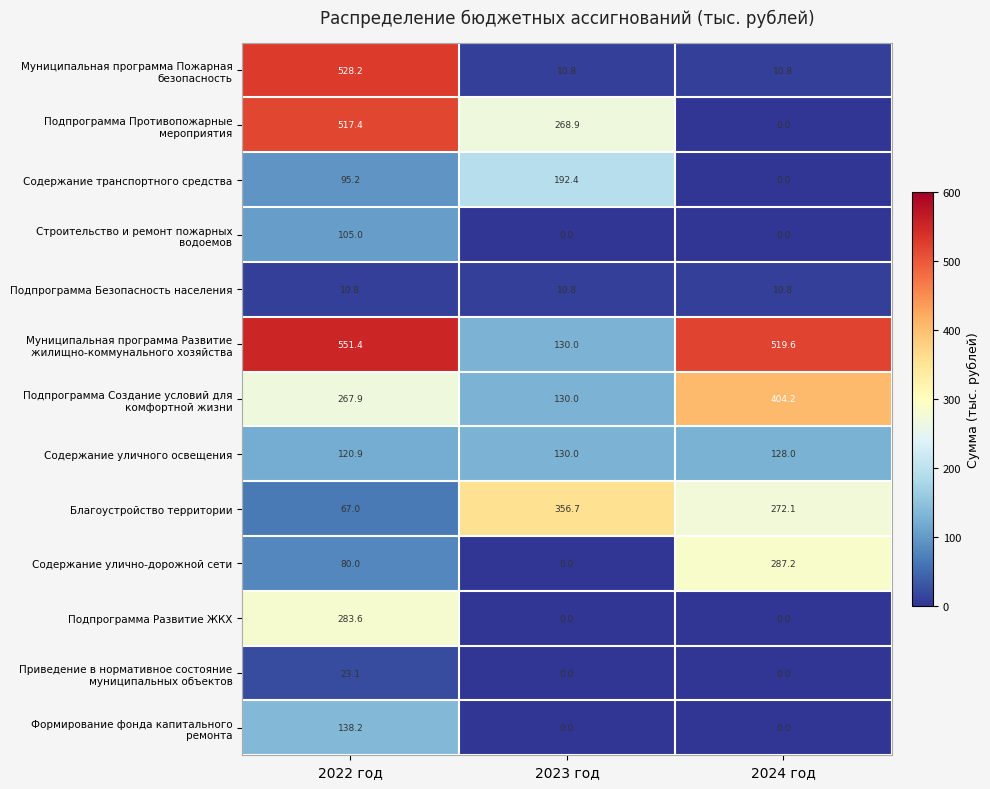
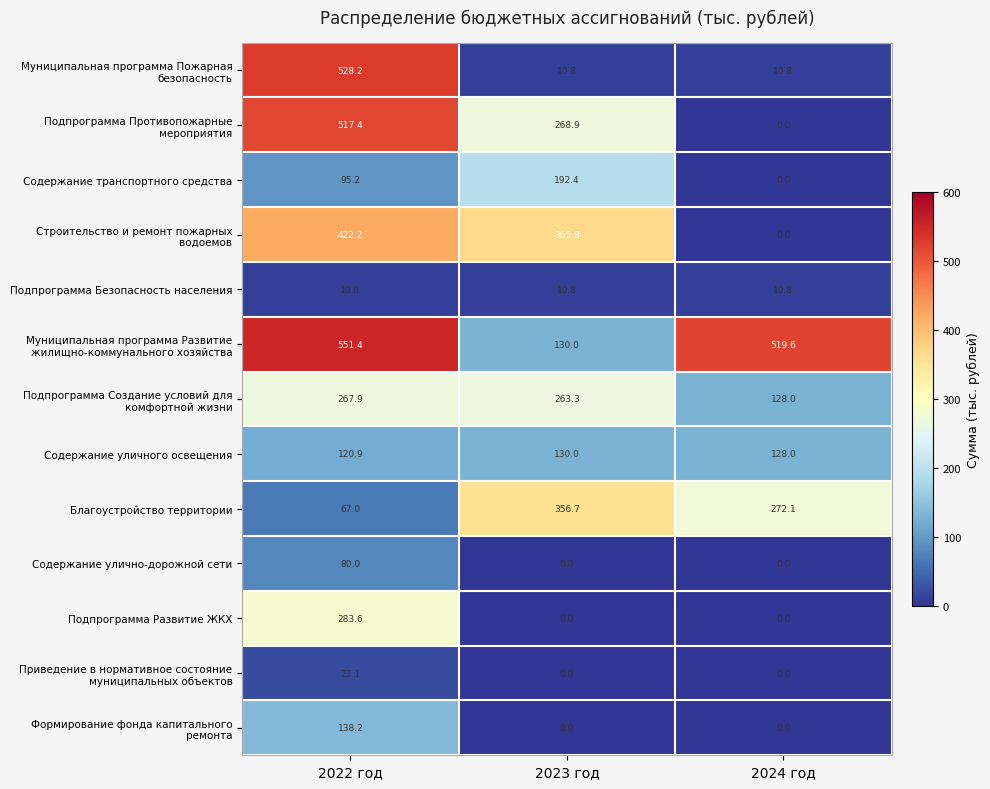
  {
    "Муниципальная программа Пожарная безопасность": {
      "2022 год": 528.2,
      "2023 год": 10.8,
      "2024 год": 10.8
    },
    "Подпрограмма Противопожарные мероприятия": {
      "2022 год": 517.4,
      "2023 год": 268.9,
      "2024 год": 0.0
    },
    "Содержание транспортного средства": {
      "2022 год": 95.2,
      "2023 год": 192.4,
      "2024 год": 0.0
    },
    "Строительство и ремонт пожарных водоемов": {
-     "2022 год": 105.0,
-     "2023 год": 0.0,
+     "2022 год": 422.2,
+     "2023 год": 365.8,
      "2024 год": 0.0
    },
    "Подпрограмма Безопасность населения": {
      "2022 год": 10.8,
      "2023 год": 10.8,
      "2024 год": 10.8
    },
    "Муниципальная программа Развитие жилищно-коммунального хозяйства": {
      "2022 год": 551.4,
      "2023 год": 130.0,
      "2024 год": 519.6
    },
    "Подпрограмма Создание условий для комфортной жизни": {
      "2022 год": 267.9,
-     "2023 год": 130.0,
-     "2024 год": 404.2
+     "2023 год": 263.3,
+     "2024 год": 128.0
    },
    "Содержание уличного освещения": {
      "2022 год": 120.9,
      "2023 год": 130.0,
      "2024 год": 128.0
    },
    "Благоустройство территории": {
      "2022 год": 67.0,
      "2023 год": 356.7,
      "2024 год": 272.1
    },
    "Содержание улично-дорожной сети": {
      "2022 год": 80.0,
      "2023 год": 0.0,
-     "2024 год": 287.2
+     "2024 год": 0.0
    },
    "Подпрограмма Развитие ЖКХ": {
      "2022 год": 283.6,
      "2023 год": 0.0,
      "2024 год": 0.0
    },
    "Приведение в нормативное состояние муниципальных объектов": {
      "2022 год": 23.1,
      "2023 год": 0.0,
      "2024 год": 0.0
    },
    "Формирование фонда капитального ремонта": {
      "2022 год": 138.2,
      "2023 год": 0.0,
      "2024 год": 0.0
    }
  }
